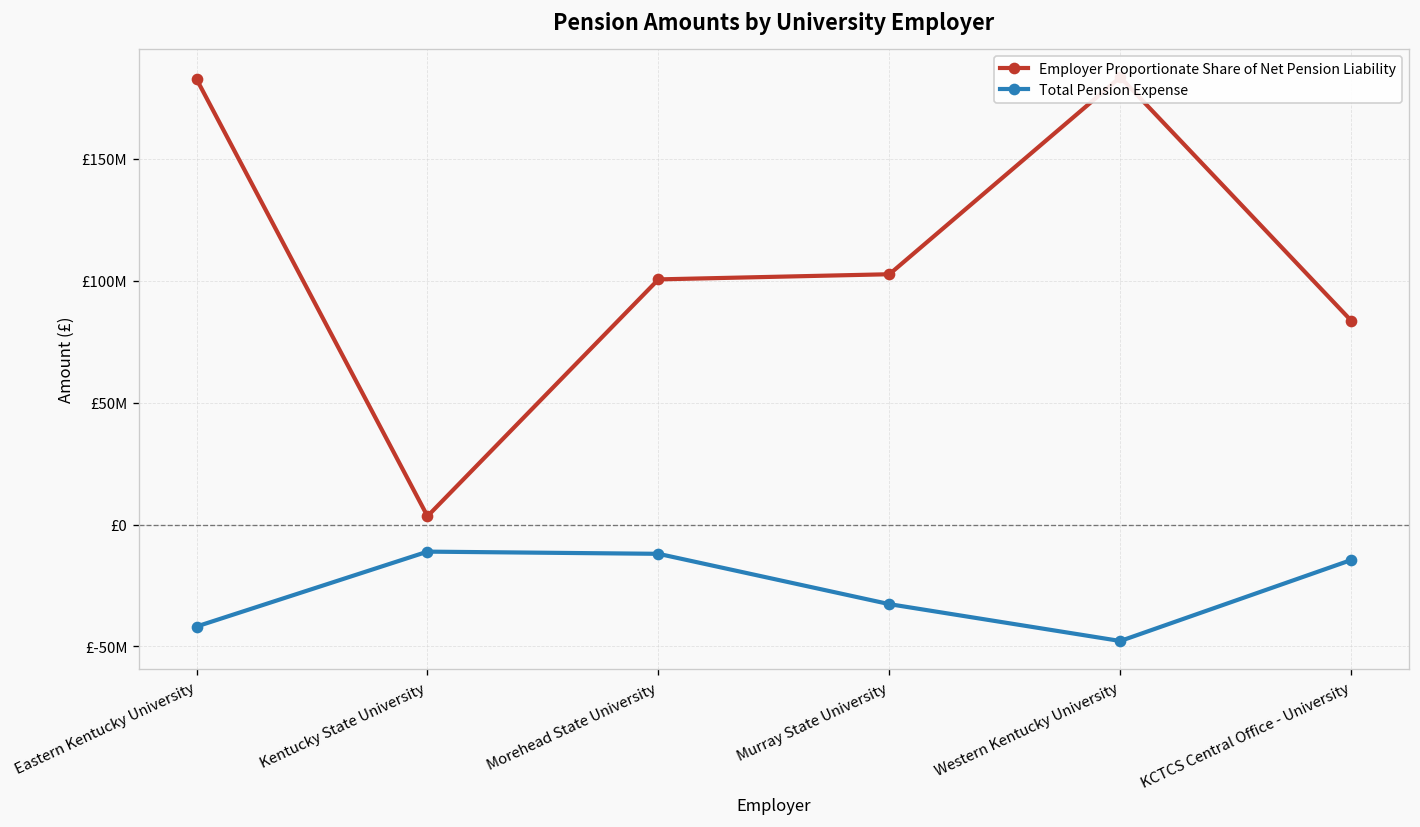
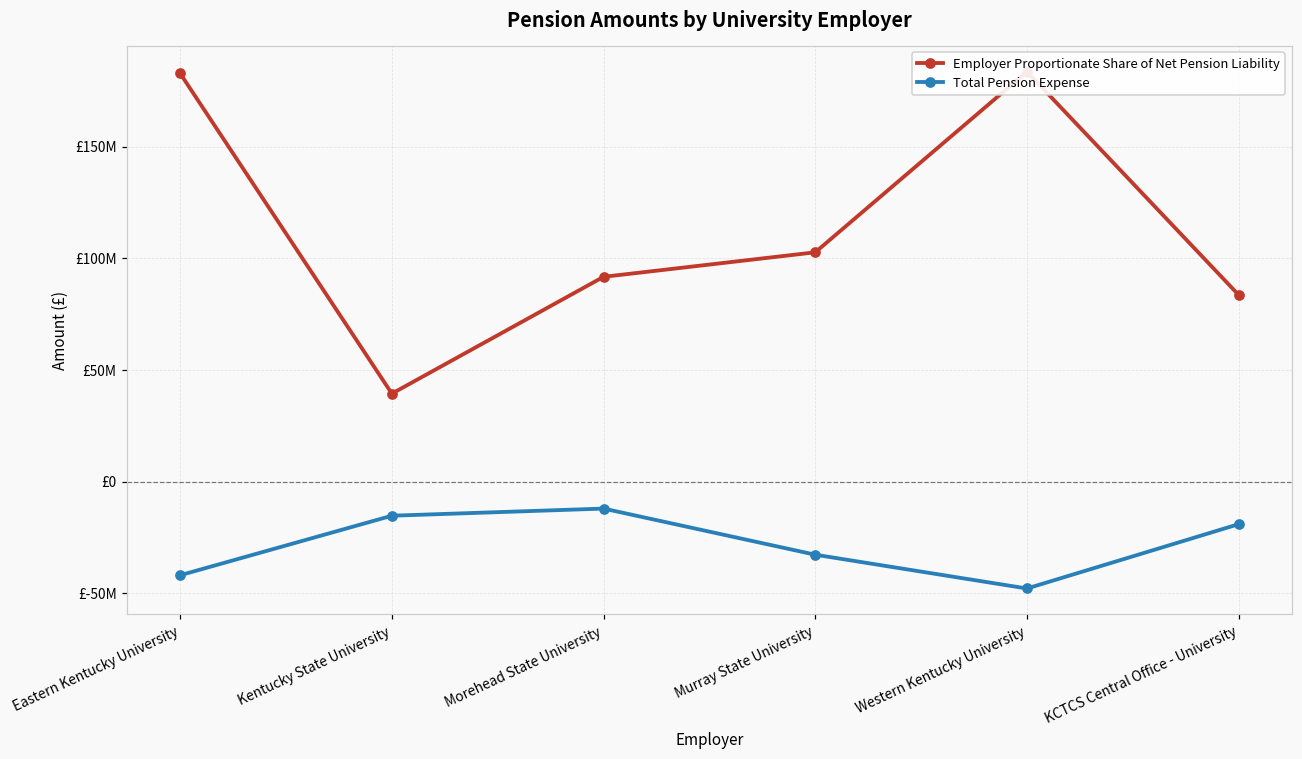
  {
    "Employer Proportionate Share of Net Pension Liability": {
      "Eastern Kentucky University": "£183000000",
-     "Kentucky State University": "£3000000",
-     "Morehead State University": "£101000000",
+     "Kentucky State University": "£39000000",
+     "Morehead State University": "£92000000",
      "Murray State University": "£103000000",
      "KCTCS Central Office - University": "£84000000"
    },
    "Total Pension Expense": {
      "Eastern Kentucky University": "£-42000000",
-     "Kentucky State University": "£-11000000",
+     "Kentucky State University": "£-15000000",
      "Morehead State University": "£-12000000",
      "Murray State University": "£-33000000",
      "Western Kentucky University": "£-48000000",
-     "KCTCS Central Office - University": "£-15000000"
+     "KCTCS Central Office - University": "£-19000000"
    }
  }
